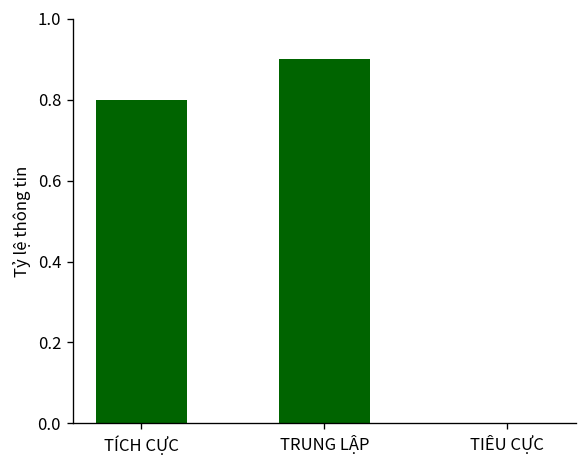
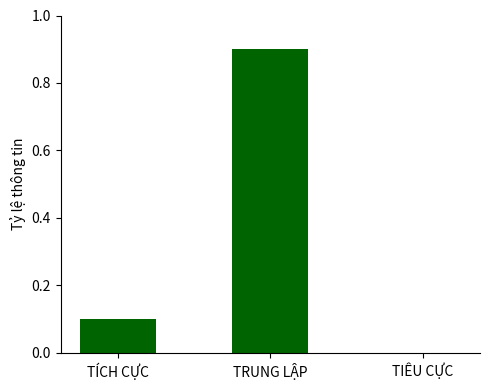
  {
-   "TÍCH CỰC": 0.8,
+   "TÍCH CỰC": 0.1,
    "TRUNG LẬP": 0.9,
    "TIÊU CỰC": 0.0
  }
